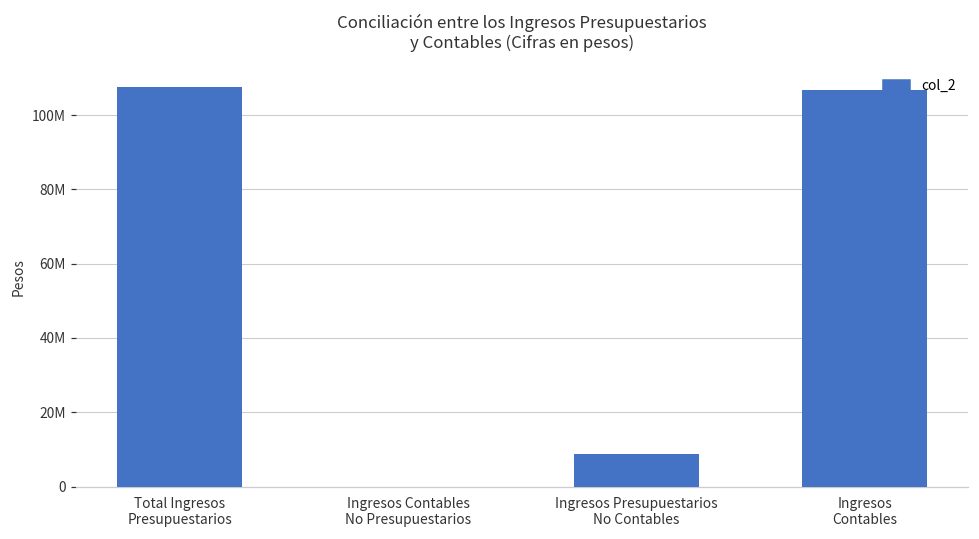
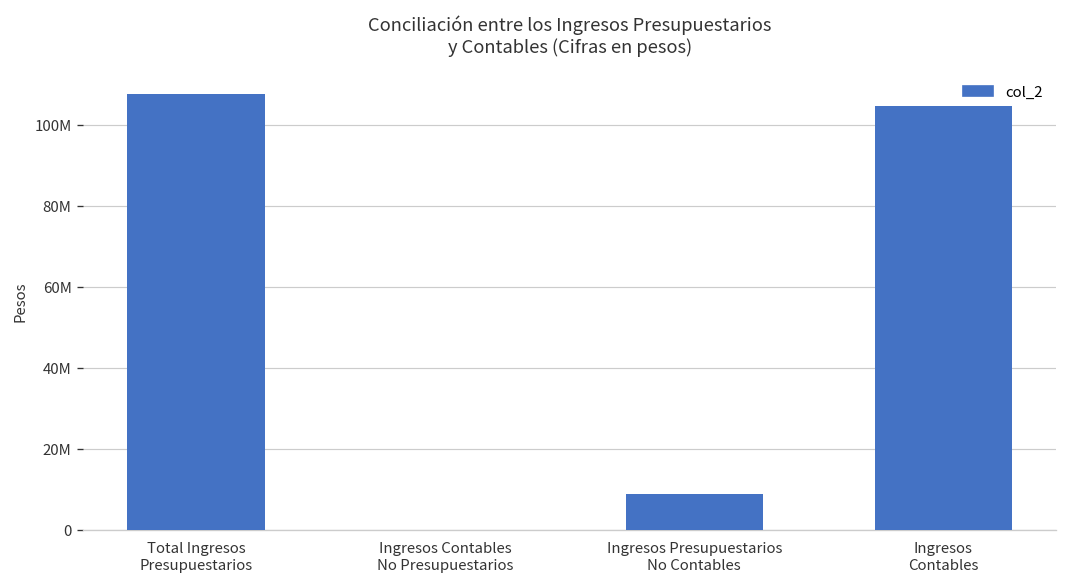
  {
    "Total Ingresos Presupuestarios": 108000000,
    "Ingresos Contables No Presupuestarios": 0,
    "Ingresos Presupuestarios No Contables": 9000000,
-   "Ingresos Contables": 107000000
+   "Ingresos Contables": 104000000
  }
